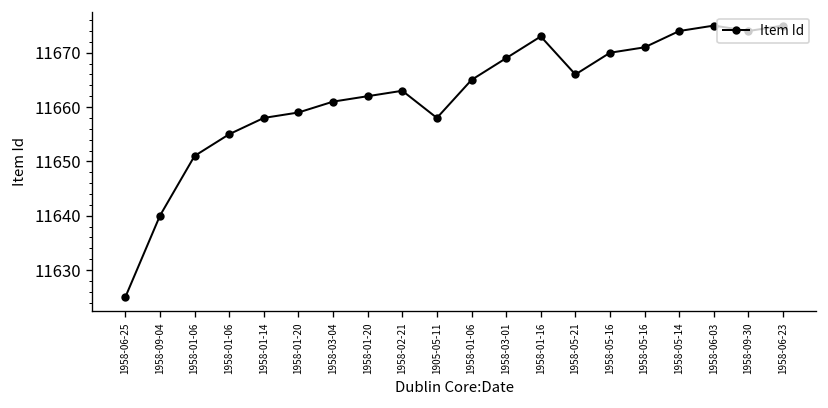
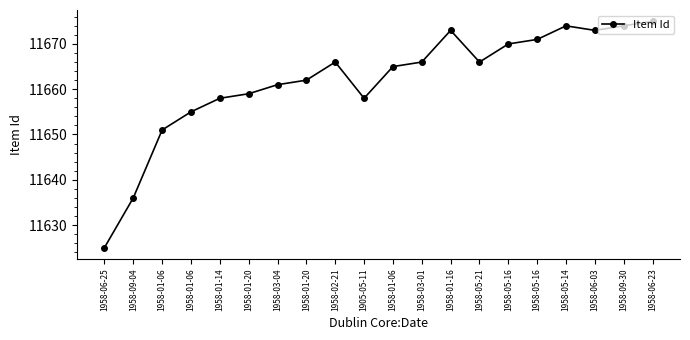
  {
    "1958-06-25": 11625,
-   "1958-09-04": 11640,
+   "1958-09-04": 11636,
    "1958-01-14": 11658,
    "1958-03-04": 11661,
-   "1958-02-21": 11663,
+   "1958-02-21": 11666,
    "1905-05-11": 11658,
-   "1958-03-01": 11669,
+   "1958-03-01": 11666,
    "1958-01-16": 11673,
    "1958-05-21": 11666,
    "1958-05-14": 11674,
-   "1958-06-03": 11675
+   "1958-06-03": 11673
  }
